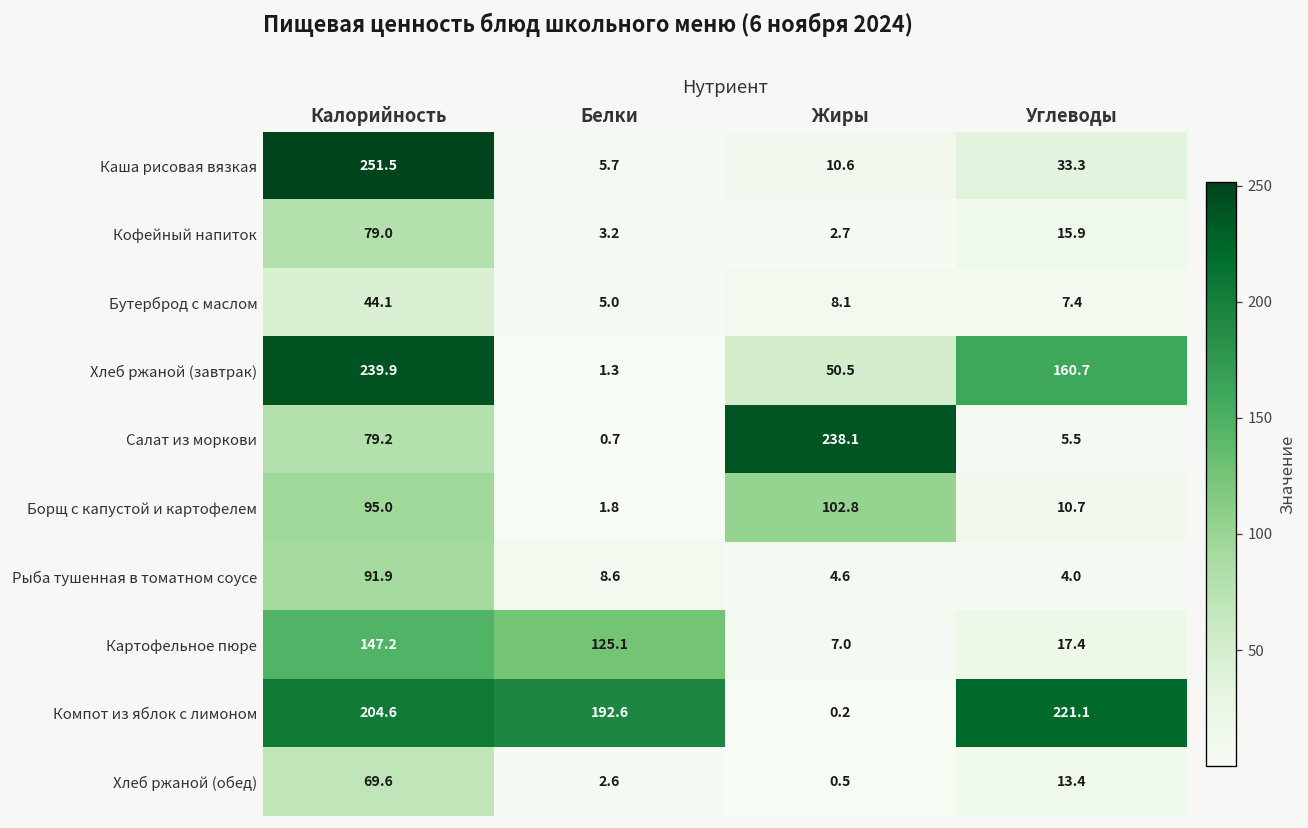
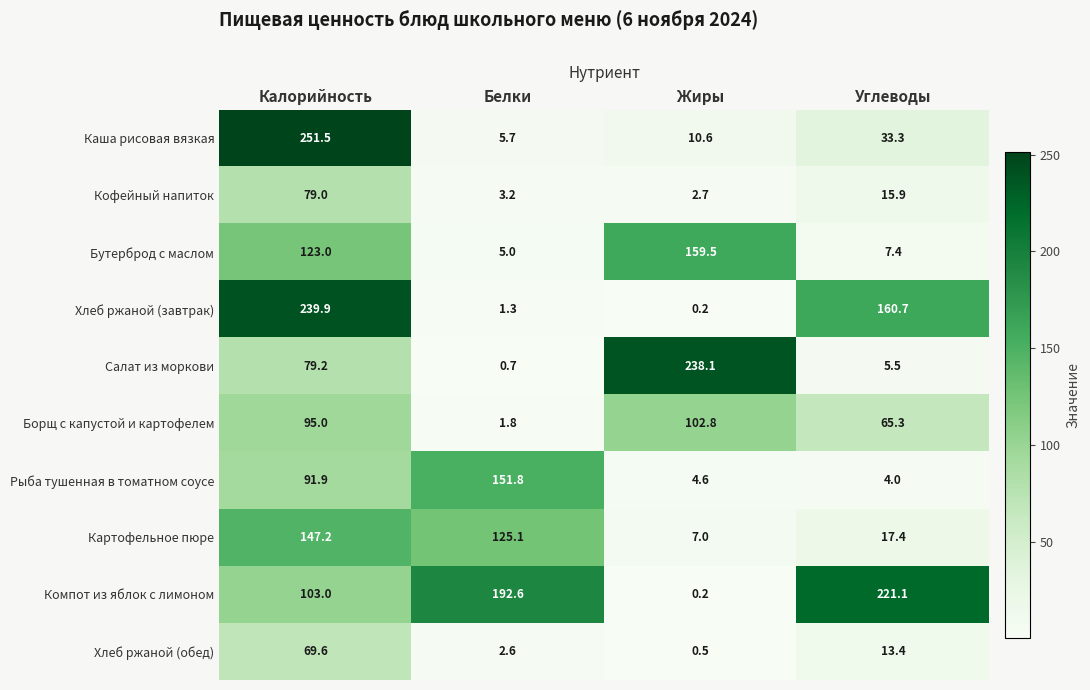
  {
    "Каша рисовая вязкая": {
      "Калорийность": 251.5,
      "Белки": 5.7,
      "Жиры": 10.6,
      "Углеводы": 33.3
    },
    "Кофейный напиток": {
      "Калорийность": 79.0,
      "Белки": 3.2,
      "Жиры": 2.7,
      "Углеводы": 15.9
    },
    "Бутерброд с маслом": {
-     "Калорийность": 44.1,
+     "Калорийность": 123.0,
      "Белки": 5.0,
-     "Жиры": 8.1,
+     "Жиры": 159.5,
      "Углеводы": 7.4
    },
    "Хлеб ржаной (завтрак)": {
      "Калорийность": 239.9,
      "Белки": 1.3,
-     "Жиры": 50.5,
+     "Жиры": 0.2,
      "Углеводы": 160.7
    },
    "Салат из моркови": {
      "Калорийность": 79.2,
      "Белки": 0.7,
      "Жиры": 238.1,
      "Углеводы": 5.5
    },
    "Борщ с капустой и картофелем": {
      "Калорийность": 95.0,
      "Белки": 1.8,
      "Жиры": 102.8,
-     "Углеводы": 10.7
+     "Углеводы": 65.3
    },
    "Рыба тушенная в томатном соусе": {
      "Калорийность": 91.9,
-     "Белки": 8.6,
+     "Белки": 151.8,
      "Жиры": 4.6,
      "Углеводы": 4.0
    },
    "Картофельное пюре": {
      "Калорийность": 147.2,
      "Белки": 125.1,
      "Жиры": 7.0,
      "Углеводы": 17.4
    },
    "Компот из яблок с лимоном": {
-     "Калорийность": 204.6,
+     "Калорийность": 103.0,
      "Белки": 192.6,
      "Жиры": 0.2,
      "Углеводы": 221.1
    },
    "Хлеб ржаной (обед)": {
      "Калорийность": 69.6,
      "Белки": 2.6,
      "Жиры": 0.5,
      "Углеводы": 13.4
    }
  }
